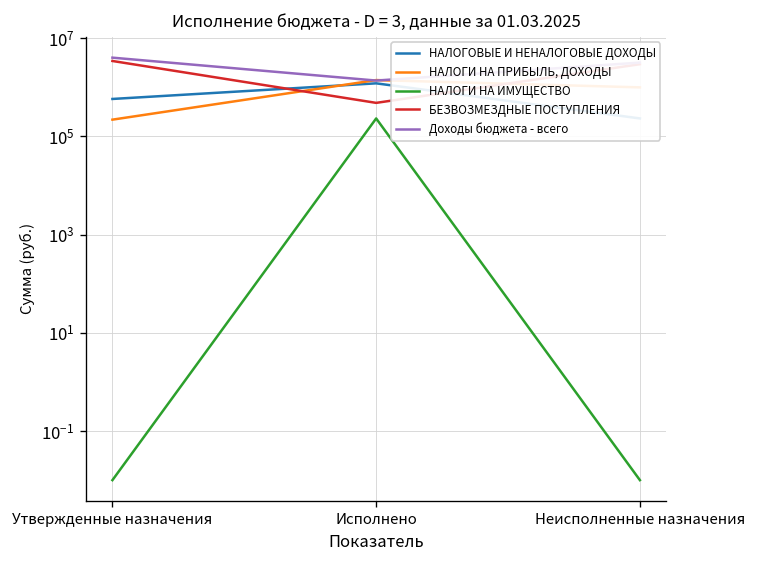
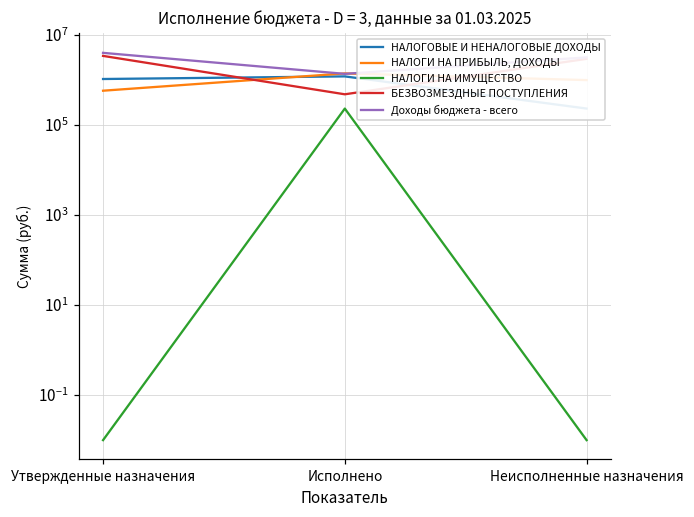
  {
    "НАЛОГОВЫЕ И НЕНАЛОГОВЫЕ ДОХОДЫ": {
-     "Утвержденные назначения": 600000
+     "Утвержденные назначения": 1100000
    },
    "НАЛОГИ НА ПРИБЫЛЬ, ДОХОДЫ": {
-     "Утвержденные назначения": 200000
+     "Утвержденные назначения": 600000
    },
    "НАЛОГИ НА ИМУЩЕСТВО": {
      "Утвержденные назначения": 0.010,
      "Исполнено": 200000,
      "Неисполненные назначения": 0.010
    },
    "БЕЗВОЗМЕЗДНЫЕ ПОСТУПЛЕНИЯ": {
      "Утвержденные назначения": 3000000,
      "Исполнено": 500000
    },
    "Доходы бюджета - всего": {
      "Утвержденные назначения": 4000000
    }
  }
